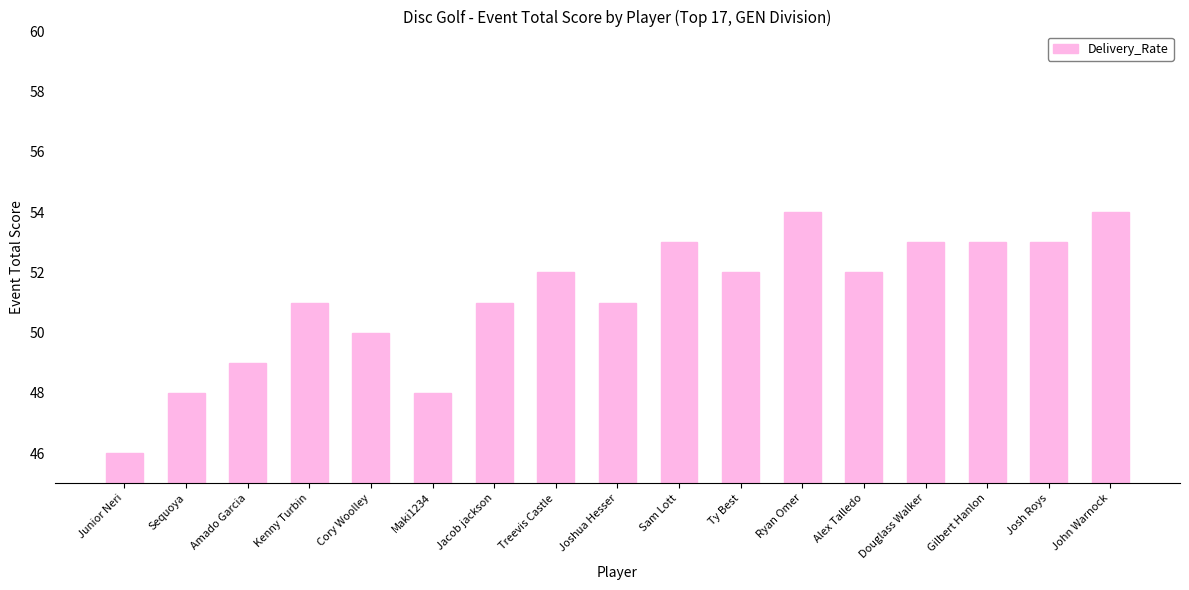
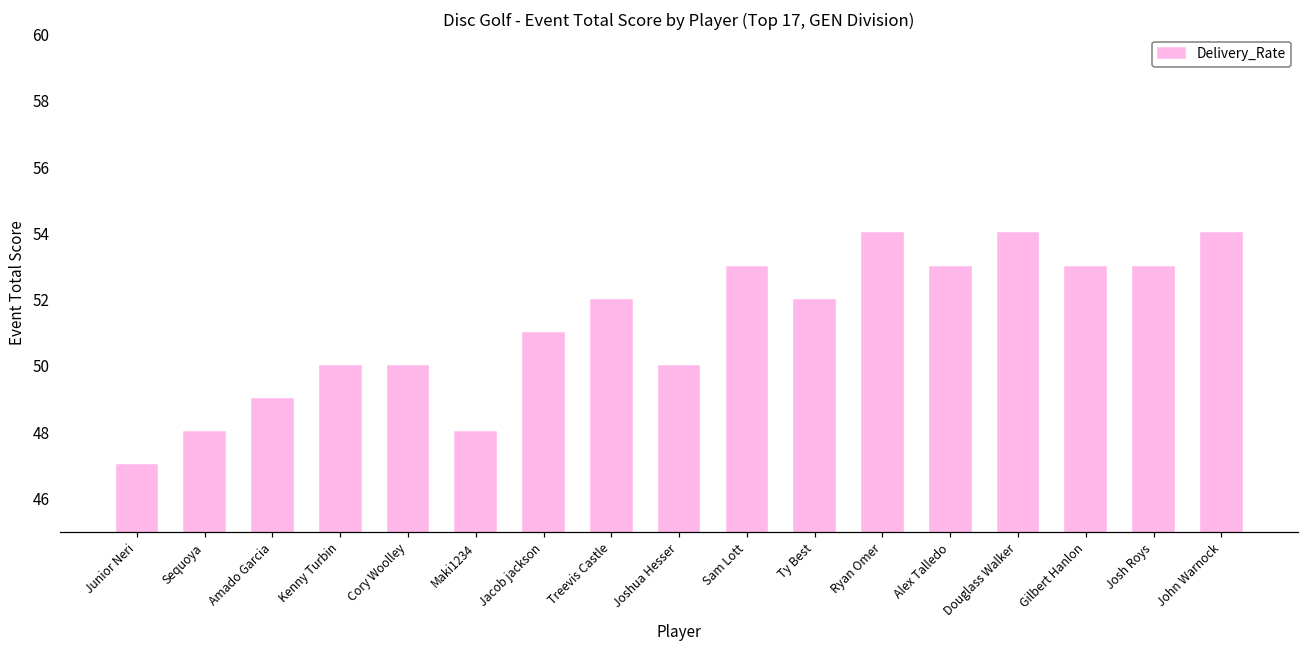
  {
-   "Junior Neri": 46,
+   "Junior Neri": 47,
    "Sequoya": 48,
    "Amado Garcia": 49,
-   "Kenny Turbin": 51,
+   "Kenny Turbin": 50,
    "Cory Woolley": 50,
    "Maki1234": 48,
    "Jacob jackson": 51,
    "Treevis Castle": 52,
-   "Joshua Hesser": 51,
+   "Joshua Hesser": 50,
    "Sam Lott": 53,
    "Ty Best": 52,
    "Ryan Omer": 54,
-   "Alex Talledo": 52,
-   "Douglass Walker": 53,
+   "Alex Talledo": 53,
+   "Douglass Walker": 54,
    "Gilbert Hanlon": 53,
    "Josh Roys": 53,
    "John Warnock": 54
  }
